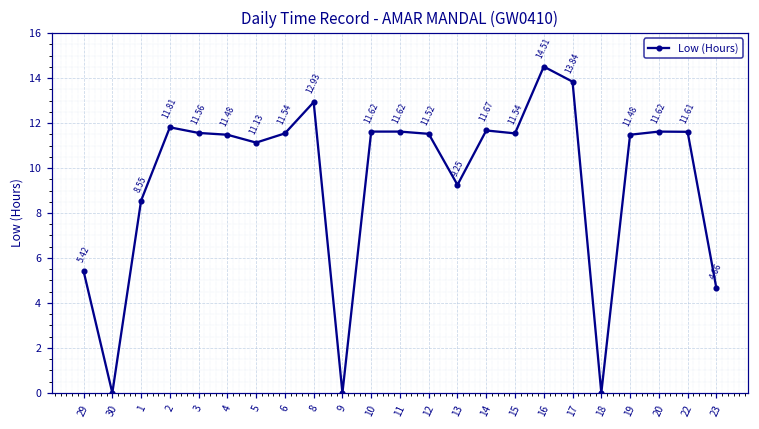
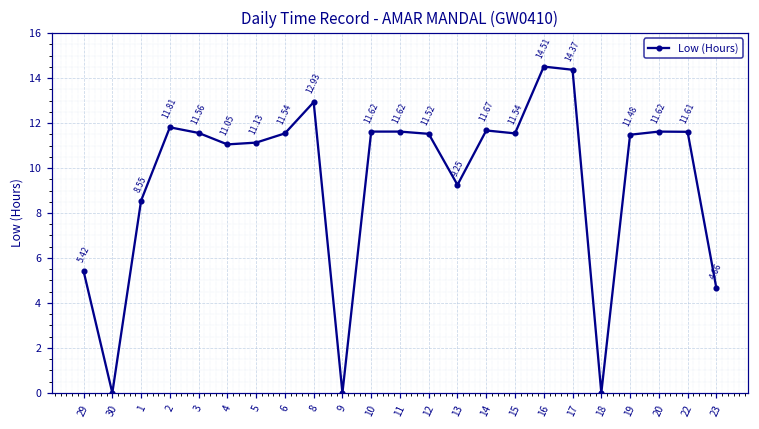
  {
    "29": 5.42,
    "1": 8.55,
    "2": 11.81,
    "3": 11.56,
-   "4": 11.48,
+   "4": 11.05,
    "5": 11.13,
    "6": 11.54,
    "8": 12.93,
    "10": 11.62,
    "11": 11.62,
    "12": 11.52,
    "13": 9.25,
    "14": 11.67,
    "15": 11.54,
    "16": 14.51,
-   "17": 13.84,
+   "17": 14.37,
    "19": 11.48,
    "20": 11.62,
    "22": 11.61,
    "23": 4.66
  }
